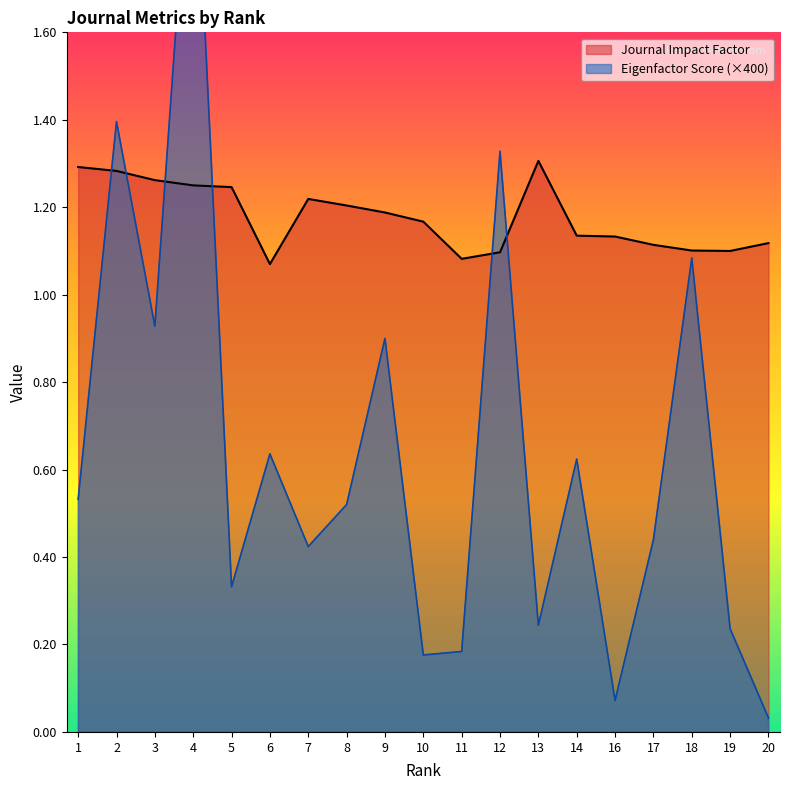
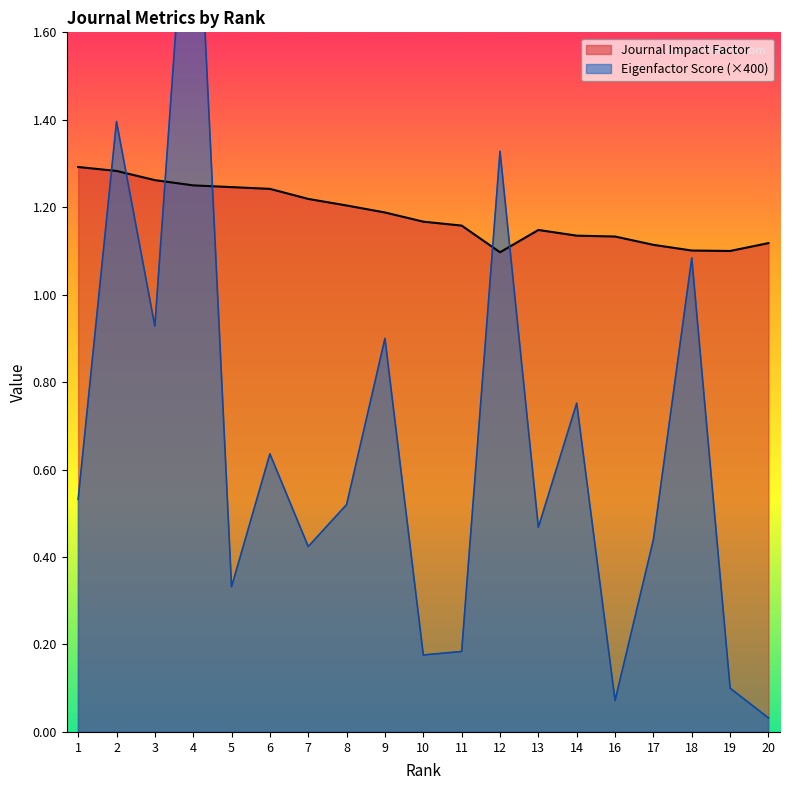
  {
    "Journal Impact Factor": {
      "1": 1.29,
      "2": 1.28,
      "3": 1.26,
      "4": 1.25,
      "5": 1.25,
-     "6": 1.07,
+     "6": 1.24,
      "7": 1.22,
      "8": 1.20,
      "9": 1.19,
      "10": 1.17,
-     "11": 1.08,
+     "11": 1.16,
      "12": 1.10,
-     "13": 1.31,
+     "13": 1.15,
      "14": 1.14,
      "16": 1.13,
      "17": 1.11,
      "18": 1.10,
      "19": 1.10,
      "20": 1.12
    },
    "Eigenfactor Score (×400)": {
      "1": 0.53,
      "2": 1.40,
      "3": 0.93,
      "5": 0.33,
      "6": 0.64,
      "7": 0.42,
      "8": 0.52,
      "9": 0.90,
      "10": 0.18,
      "11": 0.18,
      "12": 1.33,
-     "13": 0.24,
-     "14": 0.62,
+     "13": 0.47,
+     "14": 0.75,
      "16": 0.07,
      "17": 0.44,
      "18": 1.08,
-     "19": 0.24,
+     "19": 0.10,
      "20": 0.03
    }
  }
